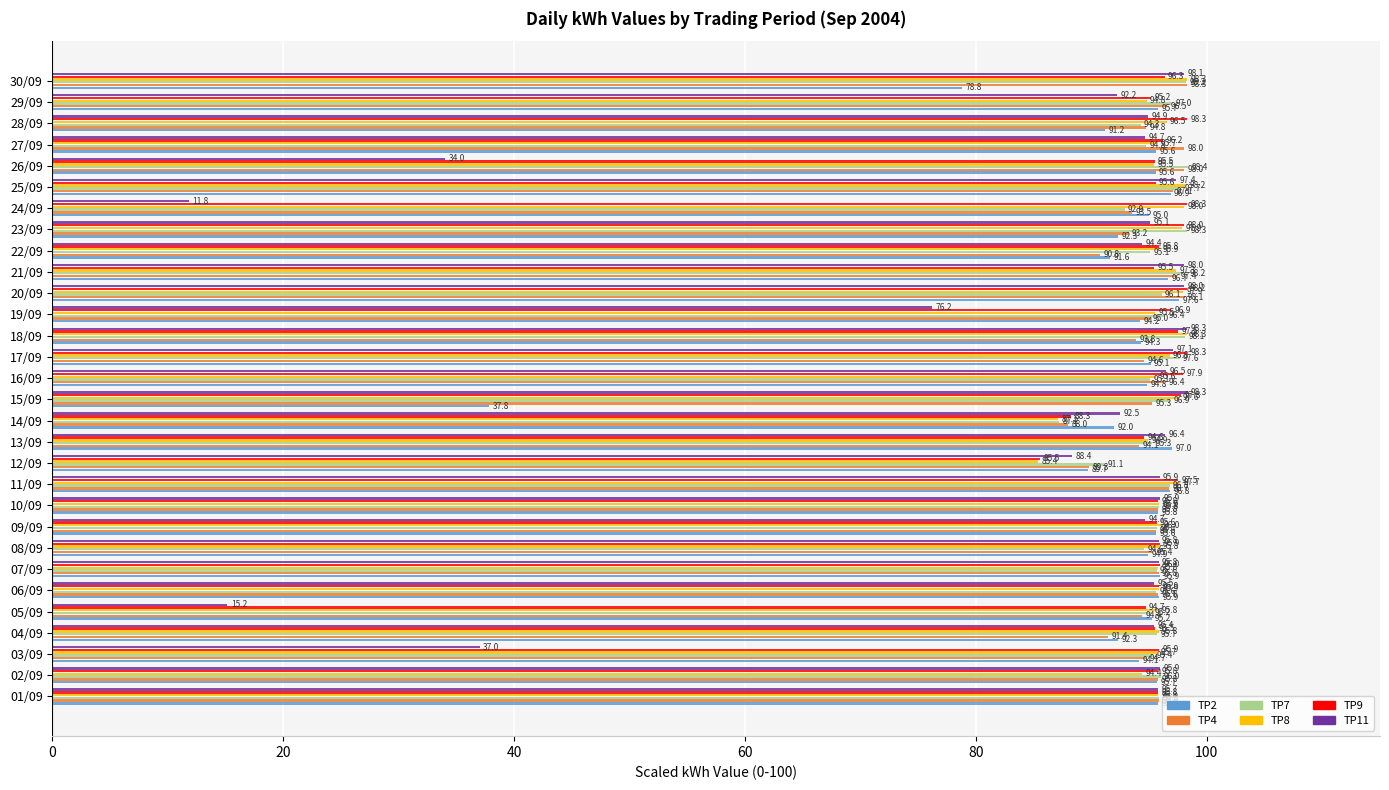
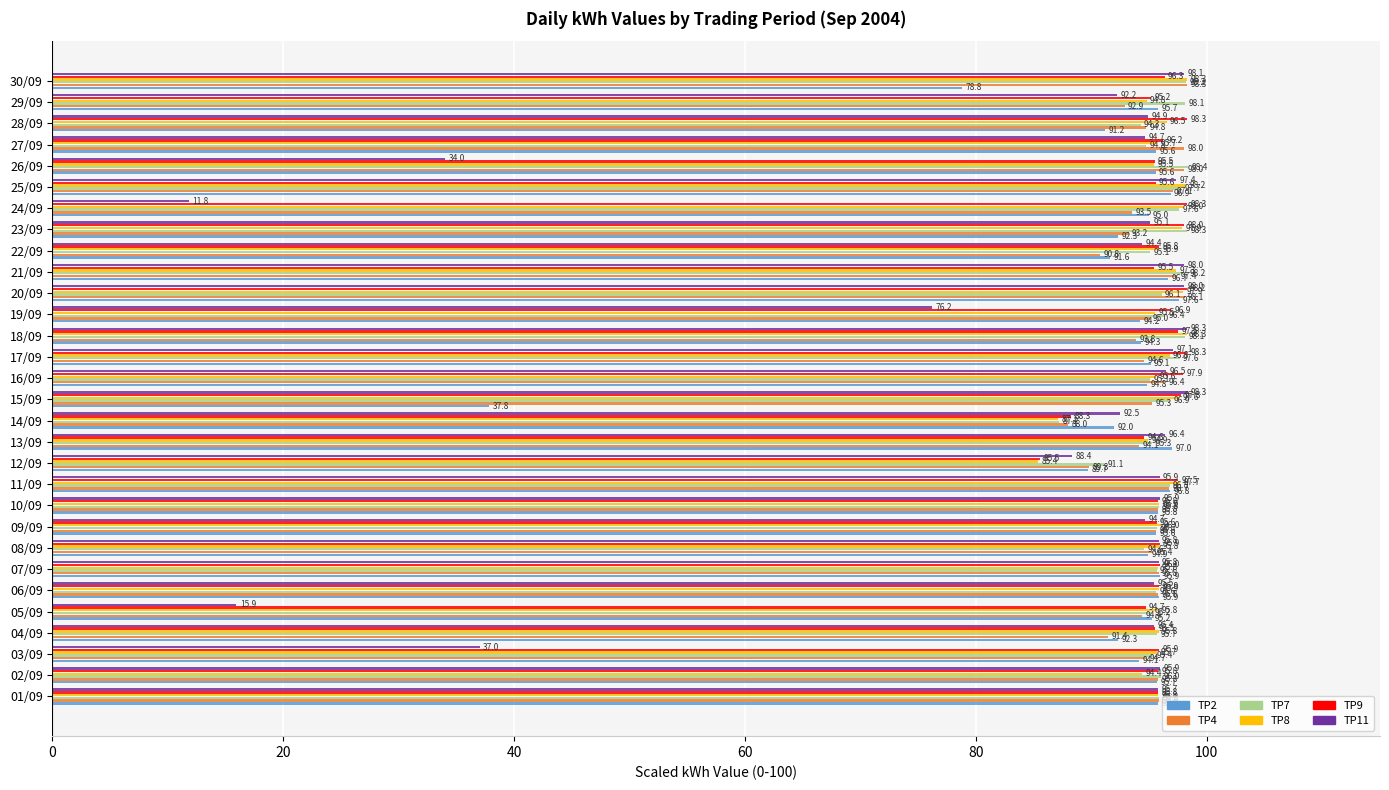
  {
    "TP2": {
      "30/09": 78.8,
      "28/09": 91.2,
      "26/09": 95.6,
      "15/09": 37.8,
      "14/09": 92.0,
      "13/09": 97.0
    },
    "TP4": {
-     "29/09": 96.5,
+     "29/09": 92.9,
      "27/09": 98.0,
      "15/09": 95.3
    },
    "TP7": {
-     "29/09": 97.0,
-     "24/09": 92.9,
+     "29/09": 98.1,
+     "24/09": 97.6,
      "20/09": 96.1,
      "12/09": 91.1
    },
    "TP8": {
      "28/09": 96.5,
      "02/09": 94.4
    },
    "TP9": {
      "30/09": 96.3,
      "28/09": 98.3,
      "25/09": 95.6,
      "21/09": 95.5,
      "16/09": 97.9
    },
    "TP11": {
      "29/09": 92.2,
      "28/09": 94.9,
      "27/09": 94.7,
      "26/09": 34.0,
      "24/09": 11.8,
      "22/09": 94.4,
      "19/09": 76.2,
      "14/09": 92.5,
      "13/09": 96.4,
      "12/09": 88.4,
      "11/09": 95.9,
-     "05/09": 15.2,
+     "05/09": 15.9,
      "03/09": 37.0
    }
  }
